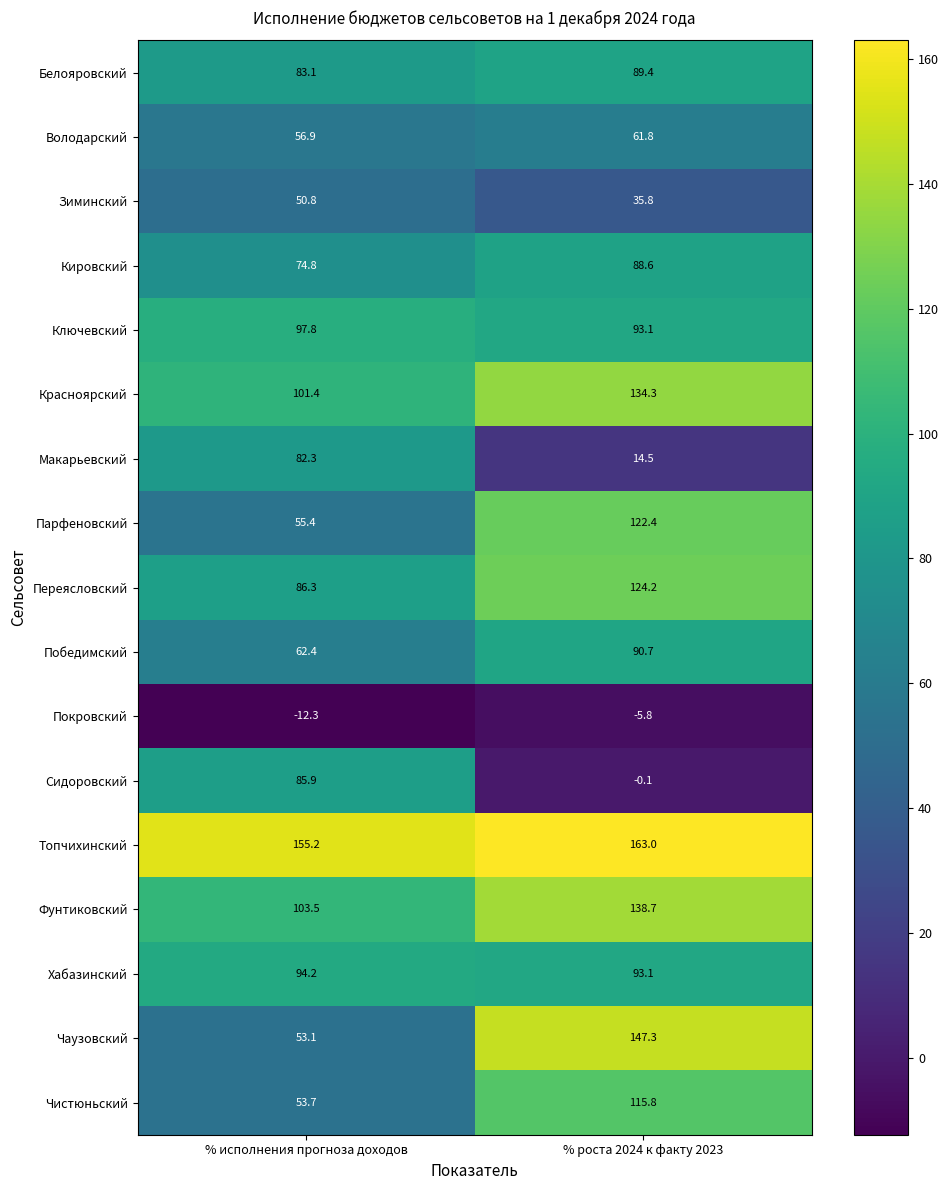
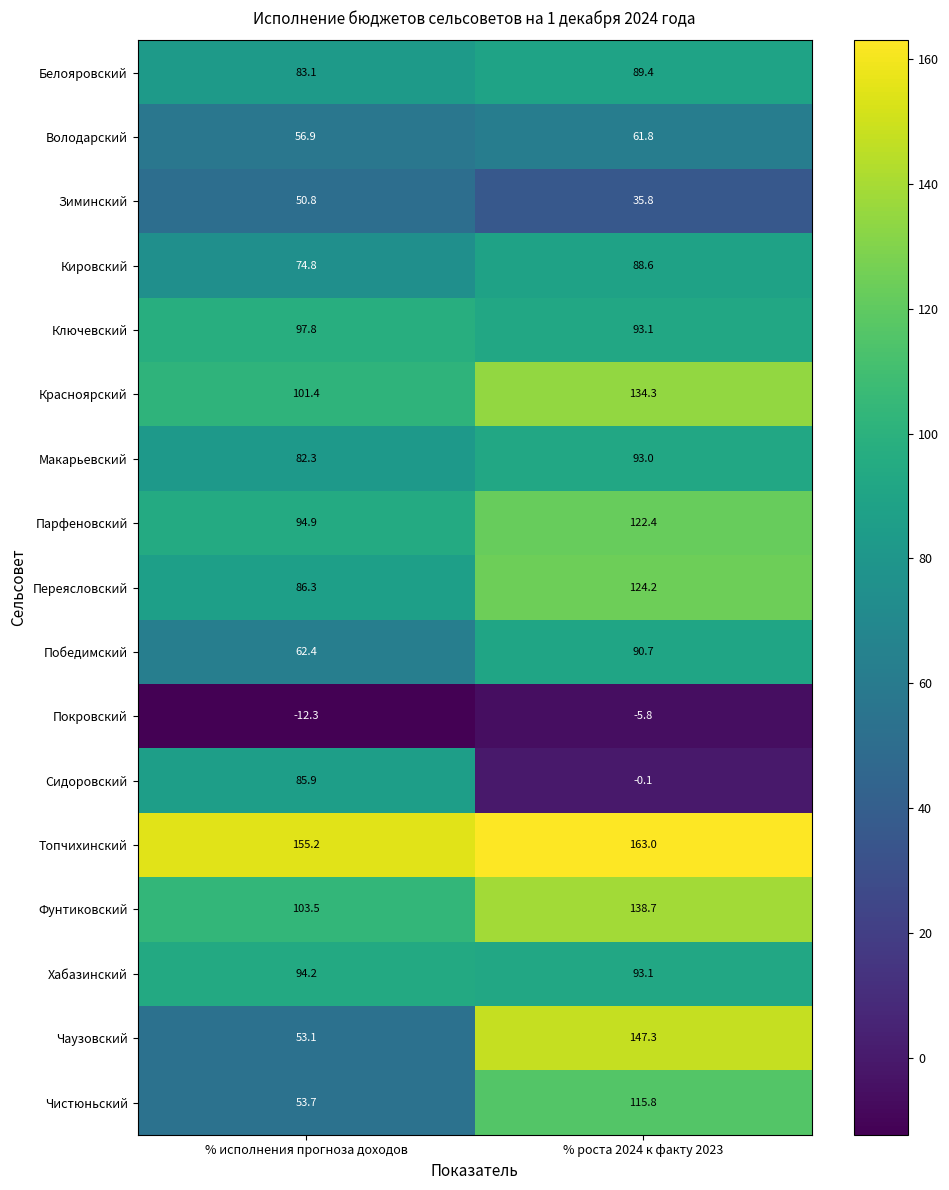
  {
    "Белояровский": {
      "% исполнения прогноза доходов": 83.1,
      "% роста 2024 к факту 2023": 89.4
    },
    "Володарский": {
      "% исполнения прогноза доходов": 56.9,
      "% роста 2024 к факту 2023": 61.8
    },
    "Зиминский": {
      "% исполнения прогноза доходов": 50.8,
      "% роста 2024 к факту 2023": 35.8
    },
    "Кировский": {
      "% исполнения прогноза доходов": 74.8,
      "% роста 2024 к факту 2023": 88.6
    },
    "Ключевский": {
      "% исполнения прогноза доходов": 97.8,
      "% роста 2024 к факту 2023": 93.1
    },
    "Красноярский": {
      "% исполнения прогноза доходов": 101.4,
      "% роста 2024 к факту 2023": 134.3
    },
    "Макарьевский": {
      "% исполнения прогноза доходов": 82.3,
-     "% роста 2024 к факту 2023": 14.5
+     "% роста 2024 к факту 2023": 93.0
    },
    "Парфеновский": {
-     "% исполнения прогноза доходов": 55.4,
+     "% исполнения прогноза доходов": 94.9,
      "% роста 2024 к факту 2023": 122.4
    },
    "Переясловский": {
      "% исполнения прогноза доходов": 86.3,
      "% роста 2024 к факту 2023": 124.2
    },
    "Победимский": {
      "% исполнения прогноза доходов": 62.4,
      "% роста 2024 к факту 2023": 90.7
    },
    "Покровский": {
      "% исполнения прогноза доходов": -12.3,
      "% роста 2024 к факту 2023": -5.8
    },
    "Сидоровский": {
      "% исполнения прогноза доходов": 85.9,
      "% роста 2024 к факту 2023": -0.1
    },
    "Топчихинский": {
      "% исполнения прогноза доходов": 155.2,
      "% роста 2024 к факту 2023": 163.0
    },
    "Фунтиковский": {
      "% исполнения прогноза доходов": 103.5,
      "% роста 2024 к факту 2023": 138.7
    },
    "Хабазинский": {
      "% исполнения прогноза доходов": 94.2,
      "% роста 2024 к факту 2023": 93.1
    },
    "Чаузовский": {
      "% исполнения прогноза доходов": 53.1,
      "% роста 2024 к факту 2023": 147.3
    },
    "Чистюньский": {
      "% исполнения прогноза доходов": 53.7,
      "% роста 2024 к факту 2023": 115.8
    }
  }
